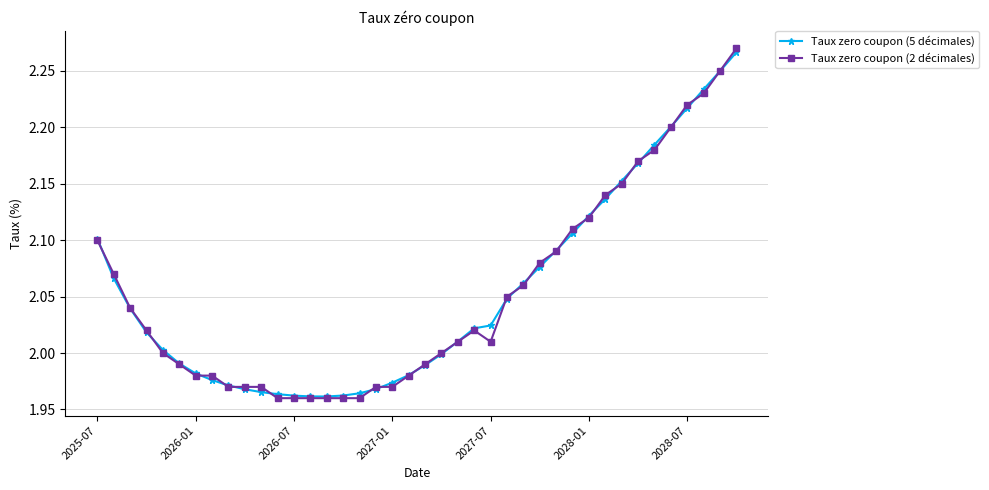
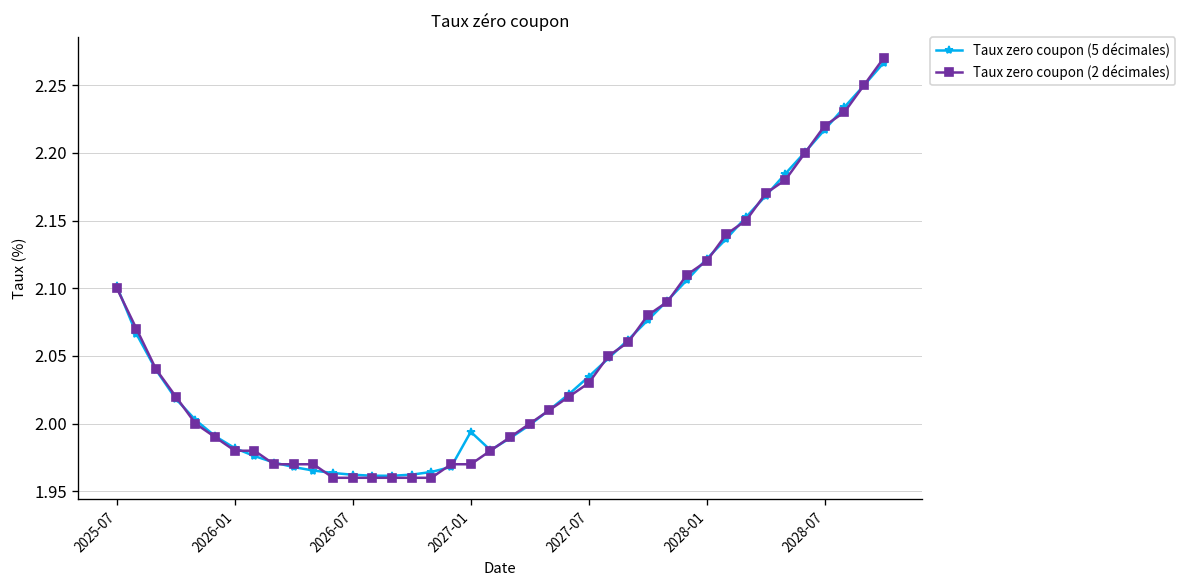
  {
    "Taux zero coupon (5 décimales)": {
      "2026-07": 1.962,
-     "2027-01": 1.974,
-     "2027-07": 2.024,
+     "2027-01": 1.994,
+     "2027-07": 2.035,
      "2028-07": 2.217
    },
    "Taux zero coupon (2 décimales)": {
      "2026-07": 1.96,
      "2027-01": 1.97,
-     "2027-07": 2.01,
+     "2027-07": 2.03,
      "2028-07": 2.22
    }
  }
